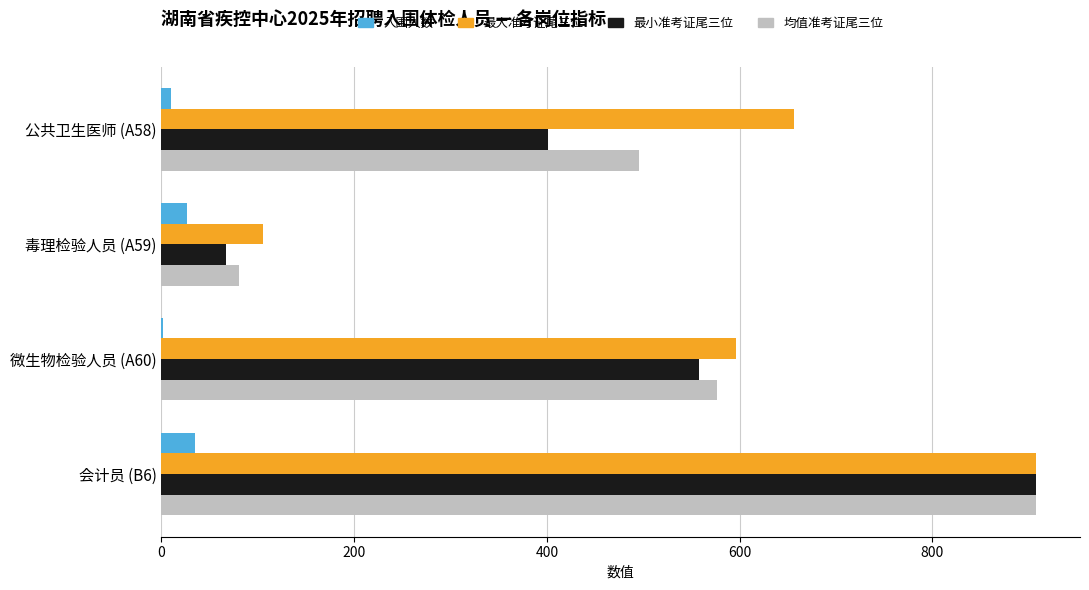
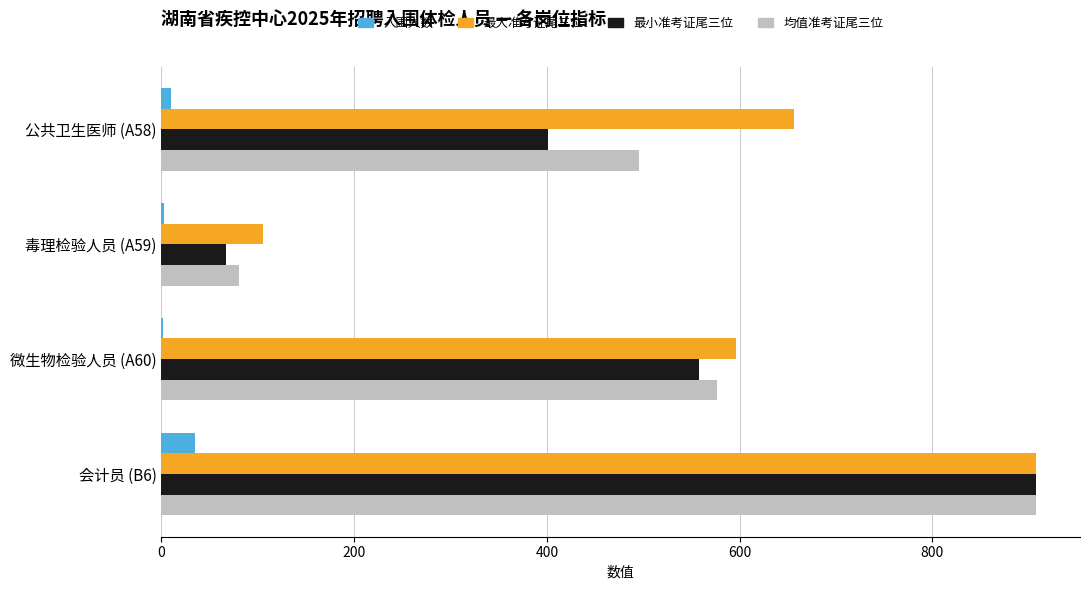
  {
    "入围人数": {
      "公共卫生医师 (A58)": 10,
-     "毒理检验人员 (A59)": 30,
+     "毒理检验人员 (A59)": 0,
      "会计员 (B6)": 40
    },
    "最大准考证尾三位": {
      "公共卫生医师 (A58)": 660,
      "毒理检验人员 (A59)": 110,
      "微生物检验人员 (A60)": 600,
      "会计员 (B6)": 910
    },
    "最小准考证尾三位": {
      "公共卫生医师 (A58)": 400,
      "毒理检验人员 (A59)": 70,
      "微生物检验人员 (A60)": 560,
      "会计员 (B6)": 910
    },
    "均值准考证尾三位": {
      "公共卫生医师 (A58)": 500,
      "毒理检验人员 (A59)": 80,
      "微生物检验人员 (A60)": 580,
      "会计员 (B6)": 910
    }
  }
